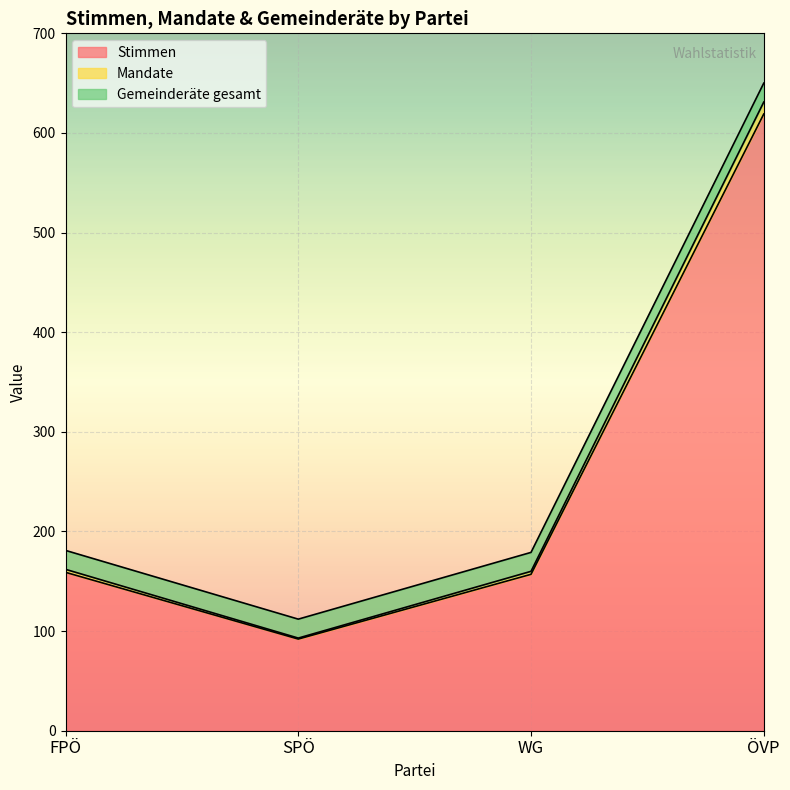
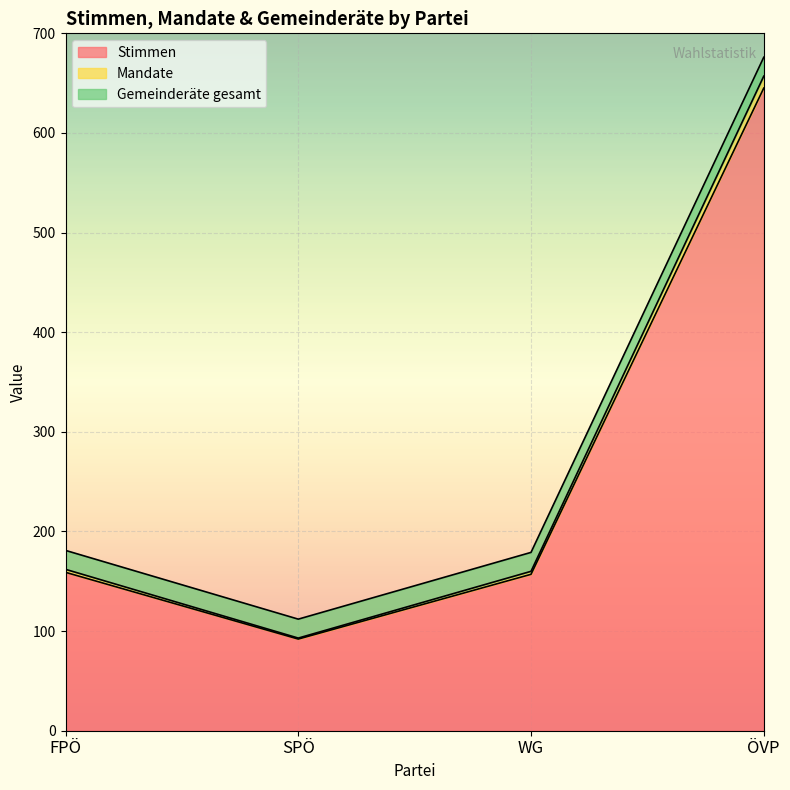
  {
    "Stimmen": {
      "FPÖ": 160,
      "WG": 160,
-     "ÖVP": 620
+     "ÖVP": 650
    },
    "Mandate": {
      "FPÖ": 0,
      "WG": 0,
      "ÖVP": 10
    },
    "Gemeinderäte gesamt": {
      "FPÖ": 20,
      "SPÖ": 20,
      "WG": 20,
      "ÖVP": 20
    }
  }
